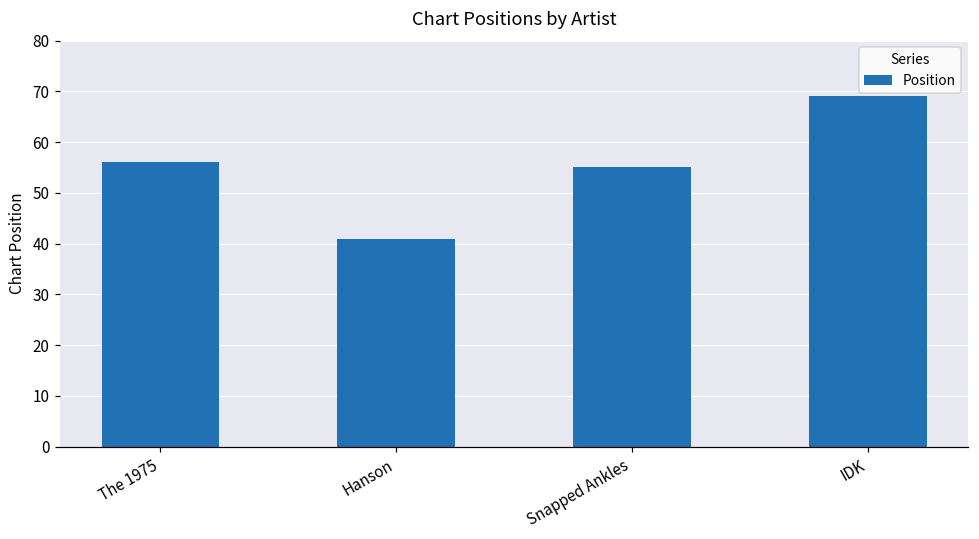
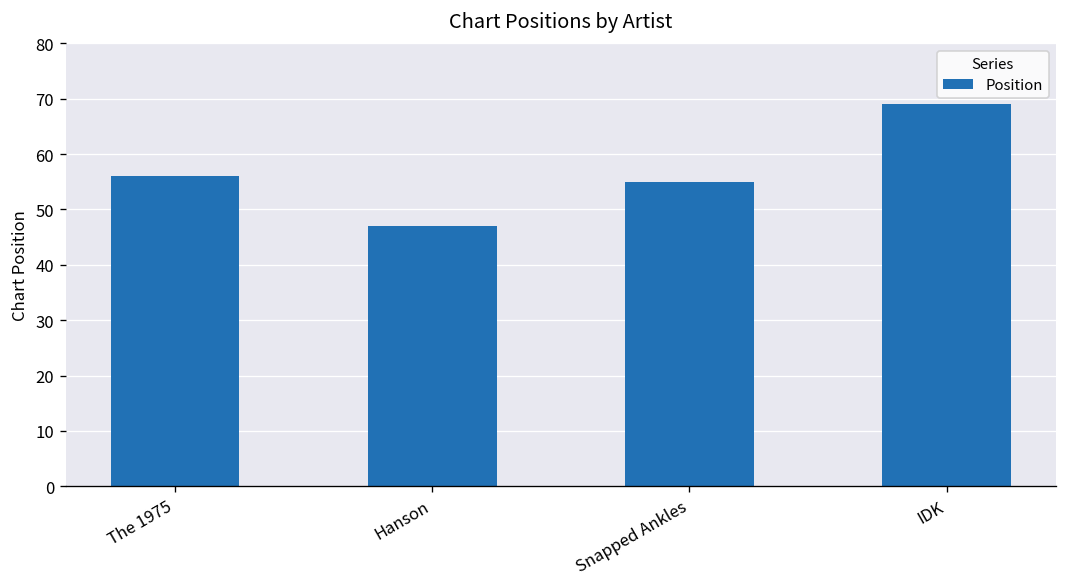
  {
    "The 1975": 56,
-   "Hanson": 41,
+   "Hanson": 47,
    "Snapped Ankles": 55,
    "IDK": 69
  }
